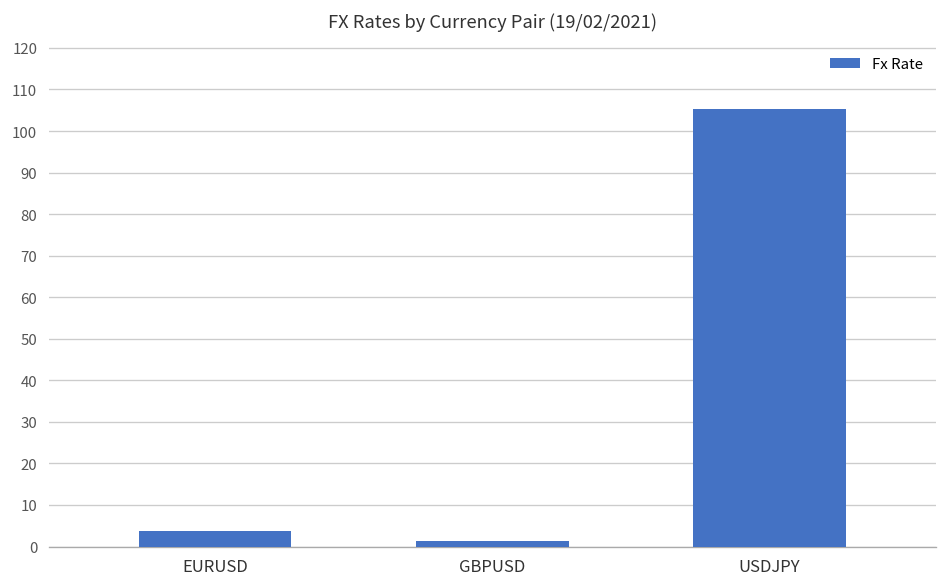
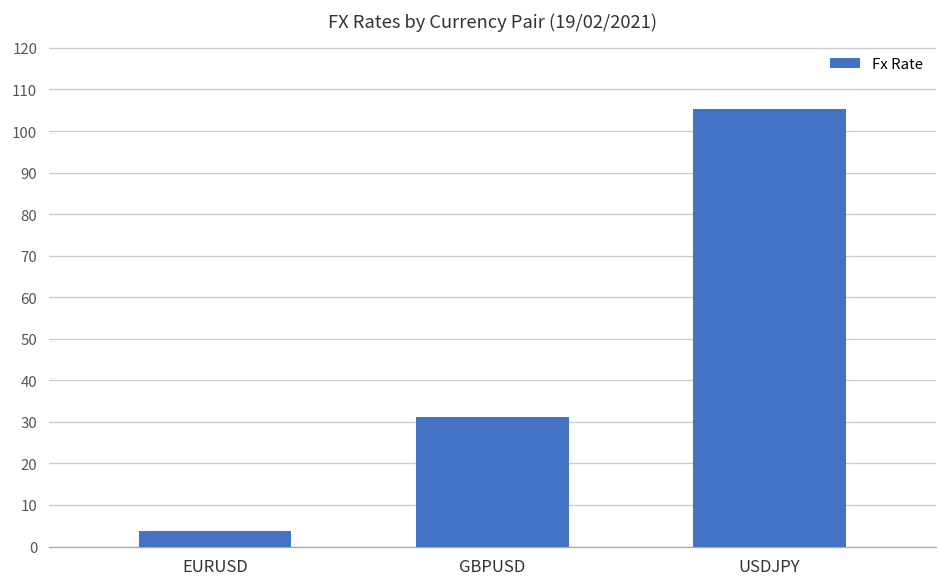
  {
    "EURUSD": 4,
-   "GBPUSD": 1,
+   "GBPUSD": 31,
    "USDJPY": 105
  }
